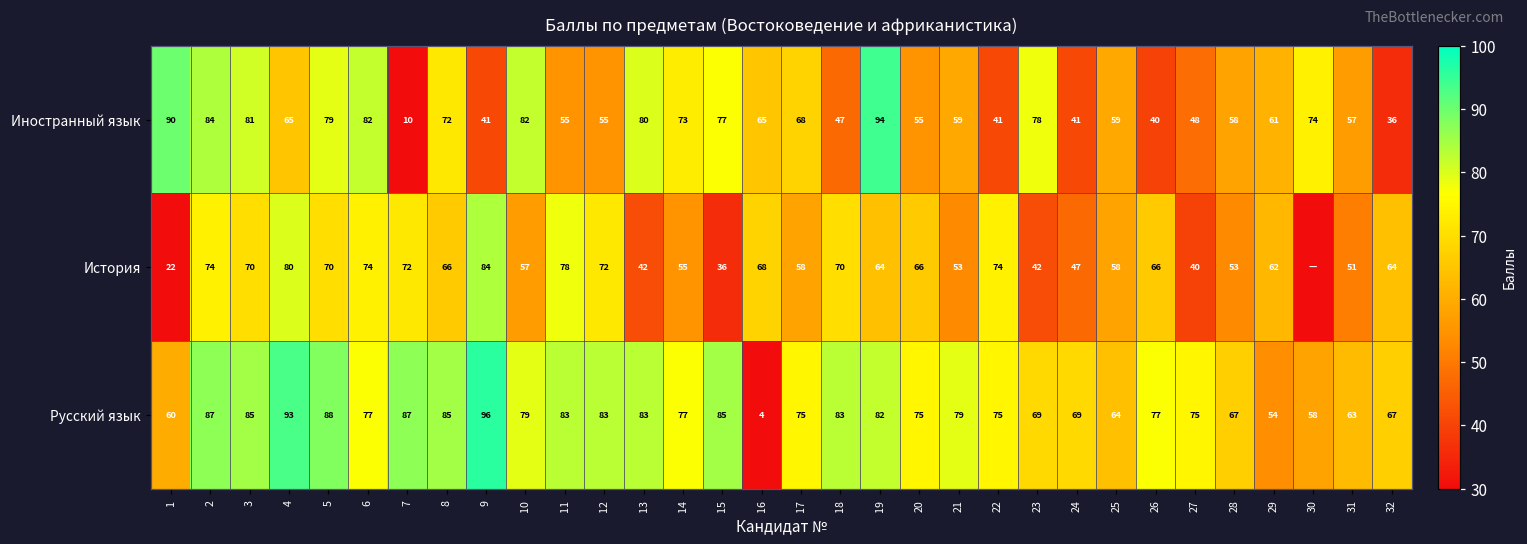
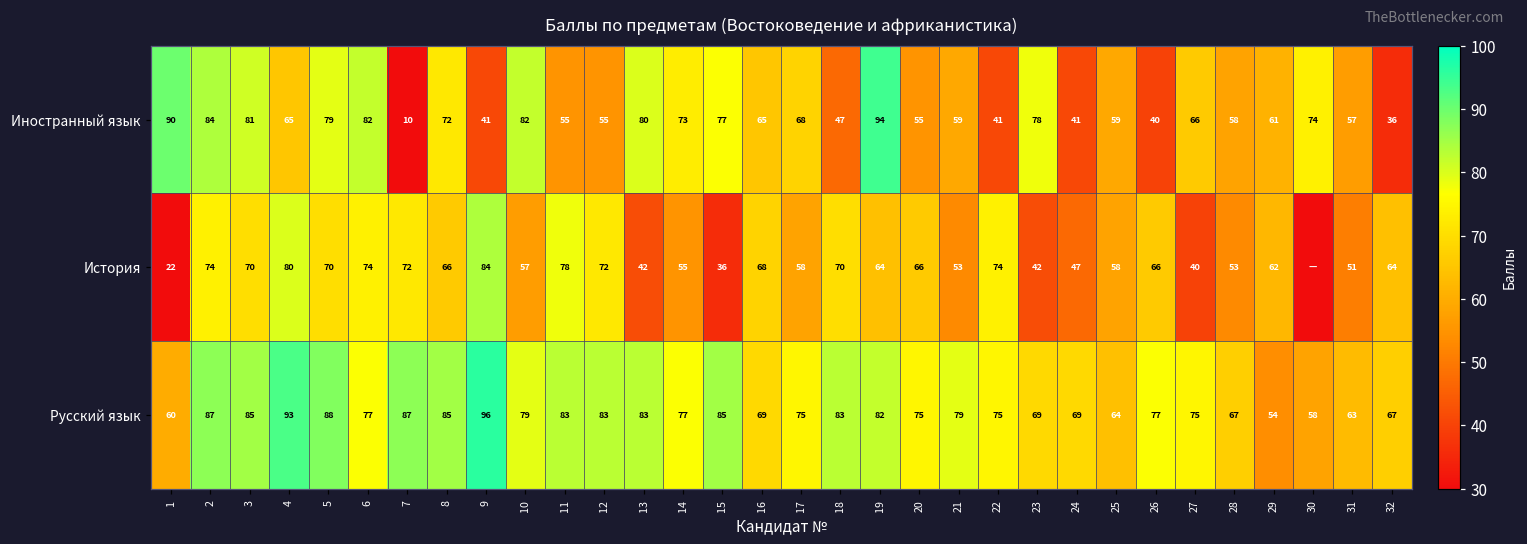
  {
    "Иностранный язык": {
      "1": 90,
      "2": 84,
      "3": 81,
      "4": 65,
      "5": 79,
      "6": 82,
      "7": 10,
      "8": 72,
      "9": 41,
      "10": 82,
      "11": 55,
      "12": 55,
      "13": 80,
      "14": 73,
      "15": 77,
      "16": 65,
      "17": 68,
      "18": 47,
      "19": 94,
      "20": 55,
      "21": 59,
      "22": 41,
      "23": 78,
      "24": 41,
      "25": 59,
      "26": 40,
-     "27": 48,
+     "27": 66,
      "28": 58,
      "29": 61,
      "30": 74,
      "31": 57,
      "32": 36
    },
    "История": {
      "1": 22,
      "2": 74,
      "3": 70,
      "4": 80,
      "5": 70,
      "6": 74,
      "7": 72,
      "8": 66,
      "9": 84,
      "10": 57,
      "11": 78,
      "12": 72,
      "13": 42,
      "14": 55,
      "15": 36,
      "16": 68,
      "17": 58,
      "18": 70,
      "19": 64,
      "20": 66,
      "21": 53,
      "22": 74,
      "23": 42,
      "24": 47,
      "25": 58,
      "26": 66,
      "27": 40,
      "28": 53,
      "29": 62,
      "31": 51,
      "32": 64
    },
    "Русский язык": {
      "1": 60,
      "2": 87,
      "3": 85,
      "4": 93,
      "5": 88,
      "6": 77,
      "7": 87,
      "8": 85,
      "9": 96,
      "10": 79,
      "11": 83,
      "12": 83,
      "13": 83,
      "14": 77,
      "15": 85,
-     "16": 4,
+     "16": 69,
      "17": 75,
      "18": 83,
      "19": 82,
      "20": 75,
      "21": 79,
      "22": 75,
      "23": 69,
      "24": 69,
      "25": 64,
      "26": 77,
      "27": 75,
      "28": 67,
      "29": 54,
      "30": 58,
      "31": 63,
      "32": 67
    }
  }
